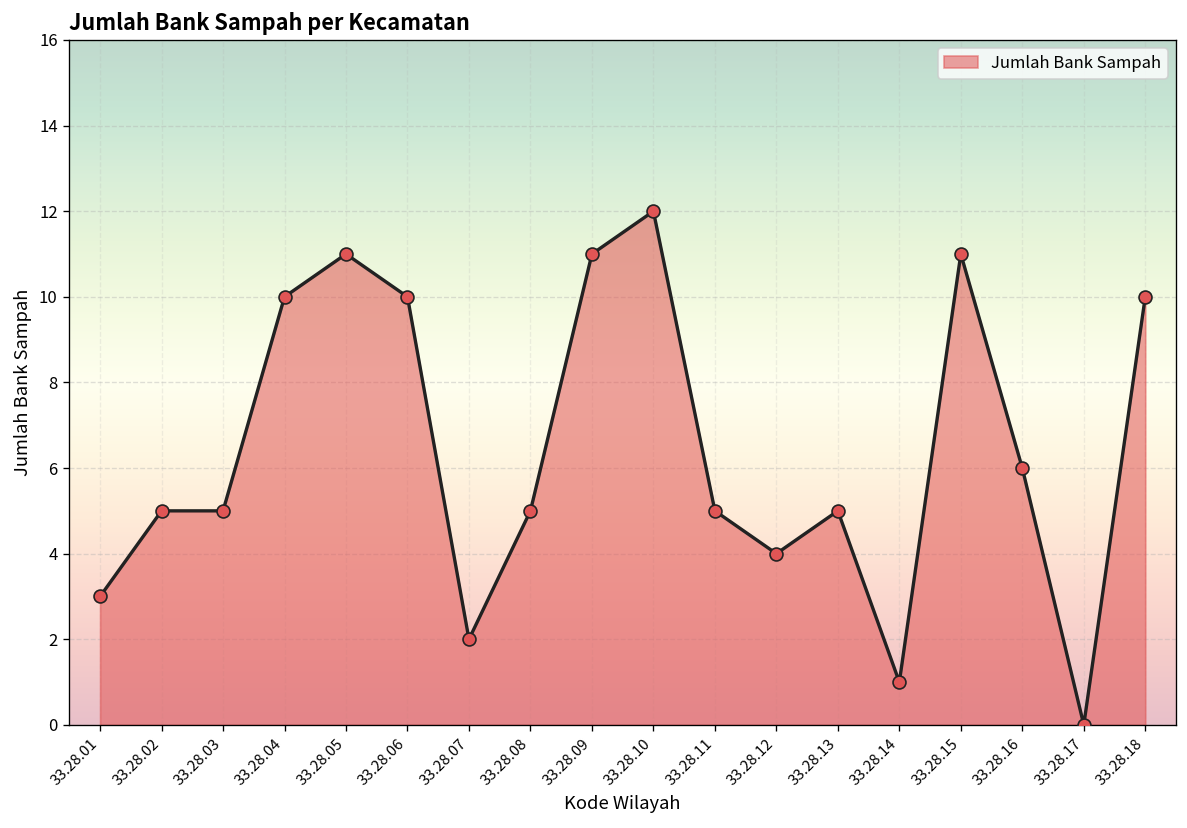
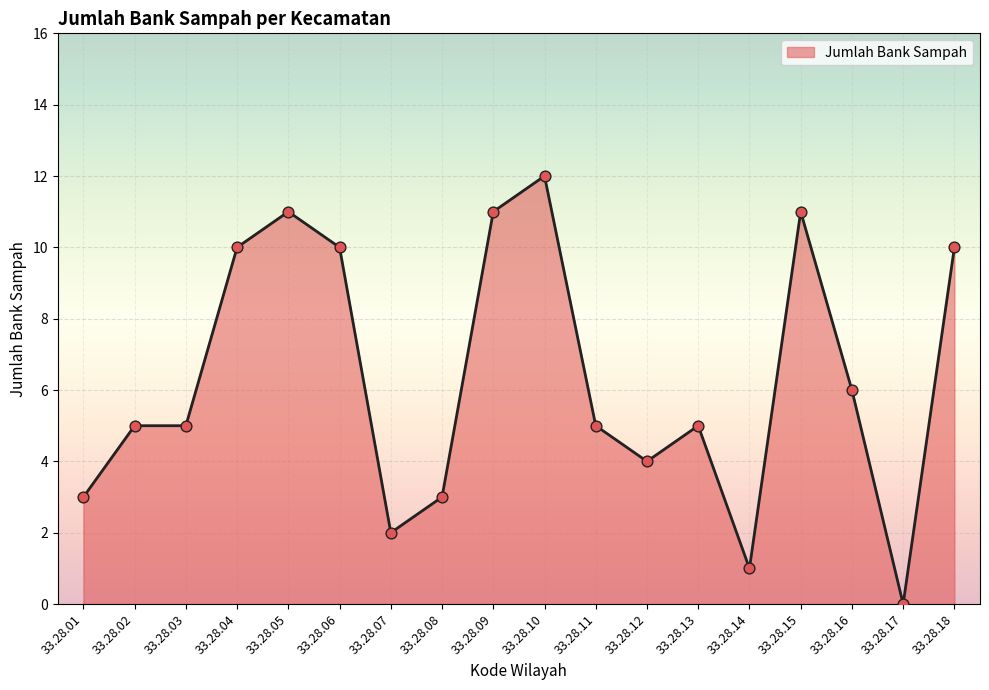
  {
    "33.28.01": 3,
    "33.28.02": 5,
    "33.28.03": 5,
    "33.28.04": 10,
    "33.28.05": 11,
    "33.28.06": 10,
    "33.28.07": 2,
-   "33.28.08": 5,
+   "33.28.08": 3,
    "33.28.09": 11,
    "33.28.10": 12,
    "33.28.11": 5,
    "33.28.12": 4,
    "33.28.13": 5,
    "33.28.14": 1,
    "33.28.15": 11,
    "33.28.16": 6,
    "33.28.17": 0,
    "33.28.18": 10
  }
